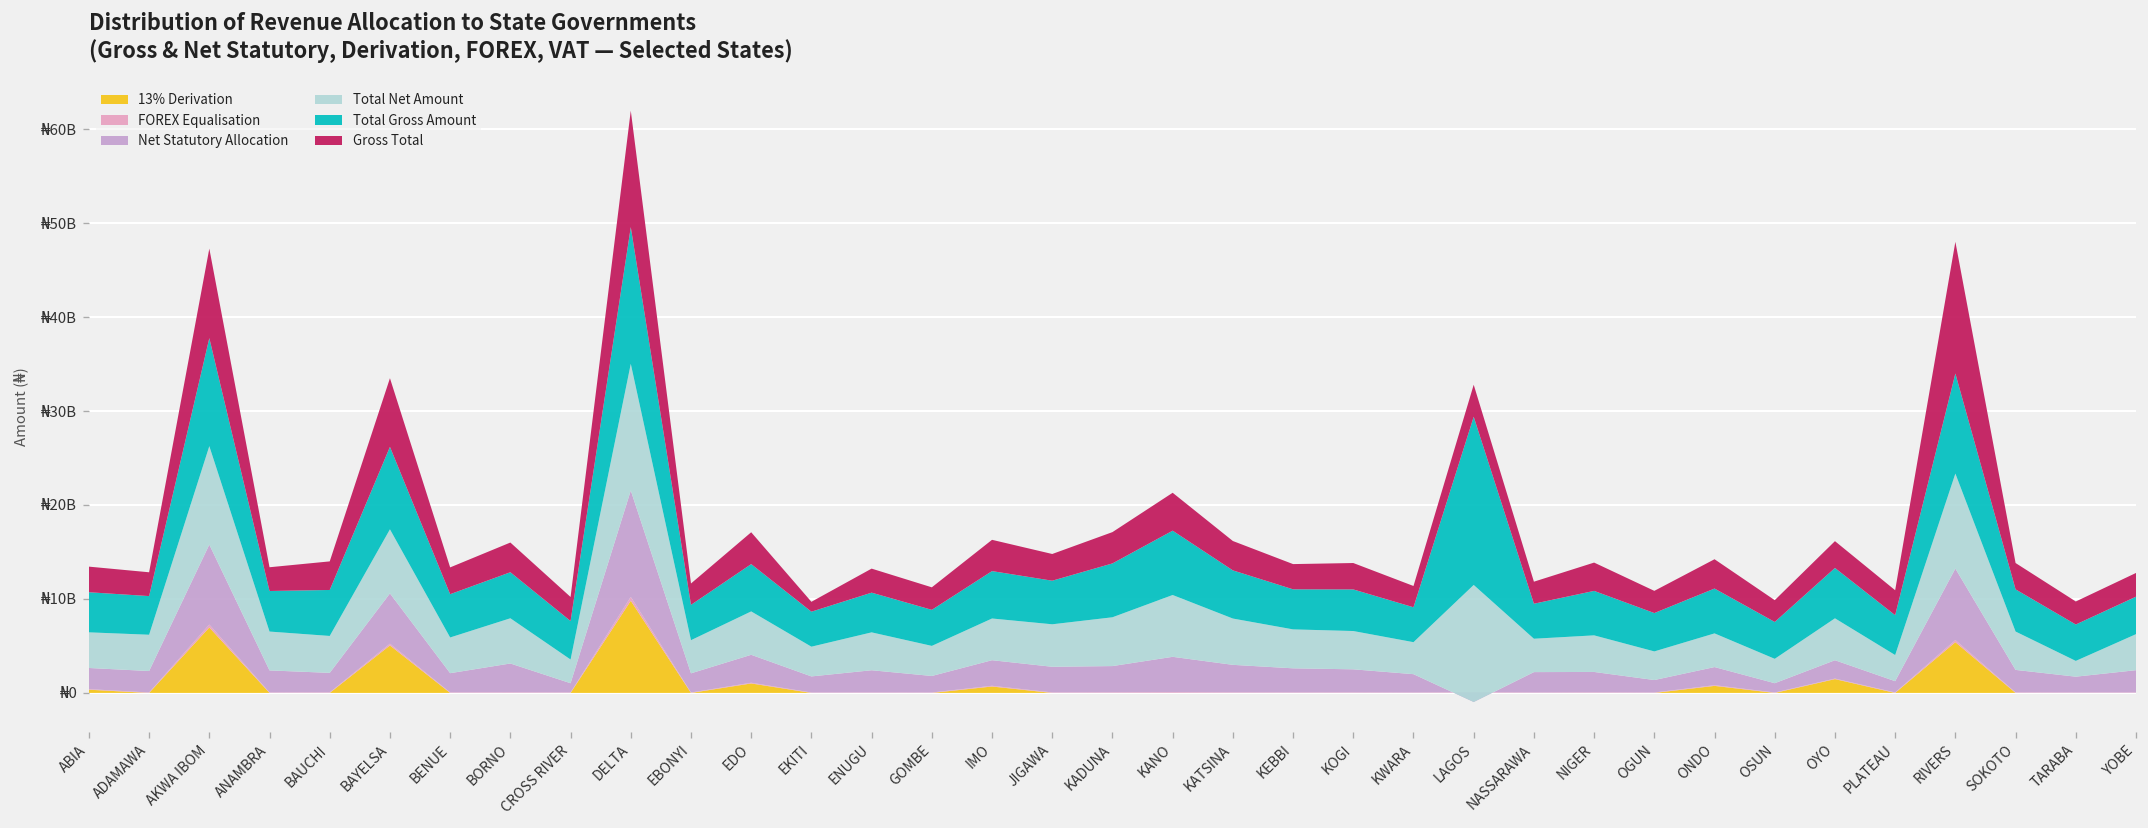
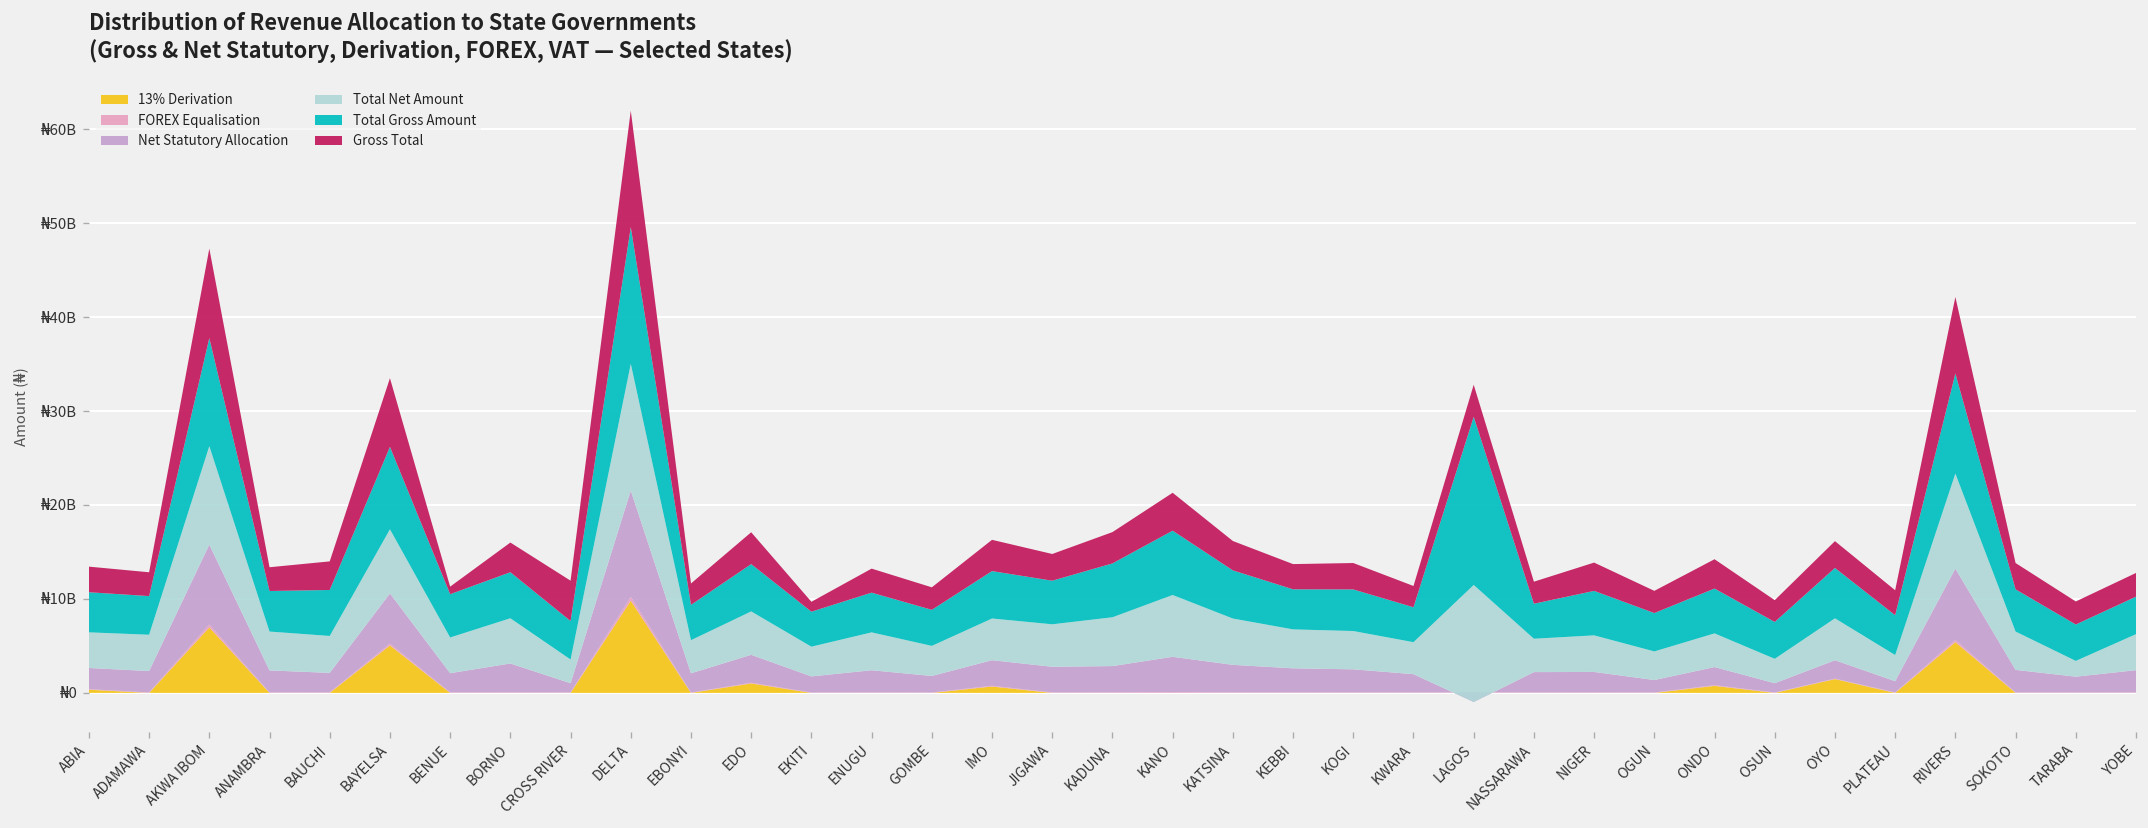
  {
    "13% Derivation": {
      "DELTA": "₦10000000000"
    },
    "Total Net Amount": {
      "ABIA": "₦4000000000",
      "ADAMAWA": "₦4000000000",
      "AKWA IBOM": "₦10000000000",
      "ANAMBRA": "₦4000000000",
      "BAUCHI": "₦4000000000",
      "BAYELSA": "₦7000000000",
      "BENUE": "₦4000000000",
      "BORNO": "₦5000000000",
      "CROSS RIVER": "₦3000000000",
      "DELTA": "₦13000000000",
      "EBONYI": "₦4000000000",
      "EDO": "₦5000000000",
      "EKITI": "₦3000000000",
      "ENUGU": "₦4000000000",
      "GOMBE": "₦3000000000",
      "IMO": "₦4000000000",
      "JIGAWA": "₦5000000000",
      "KADUNA": "₦5000000000",
      "KANO": "₦7000000000",
      "KATSINA": "₦5000000000",
      "KEBBI": "₦4000000000",
      "KOGI": "₦4000000000",
      "KWARA": "₦3000000000",
      "NASSARAWA": "₦4000000000",
      "NIGER": "₦4000000000",
      "OGUN": "₦3000000000",
      "ONDO": "₦4000000000",
      "OSUN": "₦3000000000",
      "OYO": "₦4000000000",
      "PLATEAU": "₦3000000000",
      "RIVERS": "₦10000000000",
      "SOKOTO": "₦4000000000",
      "TARABA": "₦2000000000",
      "YOBE": "₦4000000000"
    },
    "Total Gross Amount": {
      "ABIA": "₦4000000000",
      "ADAMAWA": "₦4000000000",
      "AKWA IBOM": "₦11000000000",
      "ANAMBRA": "₦4000000000",
      "BAUCHI": "₦5000000000",
      "BAYELSA": "₦9000000000",
      "BENUE": "₦5000000000",
      "BORNO": "₦5000000000",
      "CROSS RIVER": "₦4000000000",
      "DELTA": "₦15000000000",
      "EBONYI": "₦4000000000",
      "EDO": "₦5000000000",
      "EKITI": "₦4000000000",
      "ENUGU": "₦4000000000",
      "GOMBE": "₦4000000000",
      "IMO": "₦5000000000",
      "JIGAWA": "₦5000000000",
      "KADUNA": "₦6000000000",
      "KANO": "₦7000000000",
      "KATSINA": "₦5000000000",
      "KEBBI": "₦4000000000",
      "KOGI": "₦4000000000",
      "KWARA": "₦4000000000",
      "LAGOS": "₦18000000000",
      "NASSARAWA": "₦4000000000",
      "NIGER": "₦5000000000",
      "OGUN": "₦4000000000",
      "ONDO": "₦5000000000",
      "OSUN": "₦4000000000",
      "OYO": "₦5000000000",
      "PLATEAU": "₦4000000000",
      "RIVERS": "₦11000000000",
      "SOKOTO": "₦4000000000",
      "TARABA": "₦4000000000",
      "YOBE": "₦4000000000"
    },
    "Gross Total": {
      "ABIA": "₦3000000000",
      "ADAMAWA": "₦3000000000",
      "AKWA IBOM": "₦10000000000",
      "ANAMBRA": "₦3000000000",
      "BAUCHI": "₦3000000000",
      "BAYELSA": "₦7000000000",
-     "BENUE": "₦3000000000",
+     "BENUE": "₦1000000000",
      "BORNO": "₦3000000000",
-     "CROSS RIVER": "₦3000000000",
+     "CROSS RIVER": "₦4000000000",
      "DELTA": "₦12000000000",
      "EBONYI": "₦2000000000",
      "EDO": "₦3000000000",
      "EKITI": "₦1000000000",
      "ENUGU": "₦3000000000",
      "GOMBE": "₦2000000000",
      "IMO": "₦3000000000",
      "JIGAWA": "₦3000000000",
      "KADUNA": "₦3000000000",
      "KANO": "₦4000000000",
      "KATSINA": "₦3000000000",
      "KEBBI": "₦3000000000",
      "KOGI": "₦3000000000",
      "KWARA": "₦2000000000",
      "LAGOS": "₦3000000000",
      "NASSARAWA": "₦2000000000",
      "NIGER": "₦3000000000",
      "OGUN": "₦2000000000",
      "ONDO": "₦3000000000",
      "OSUN": "₦2000000000",
      "OYO": "₦3000000000",
      "PLATEAU": "₦3000000000",
-     "RIVERS": "₦14000000000",
+     "RIVERS": "₦8000000000",
      "SOKOTO": "₦3000000000",
      "TARABA": "₦2000000000",
      "YOBE": "₦3000000000"
    }
  }
